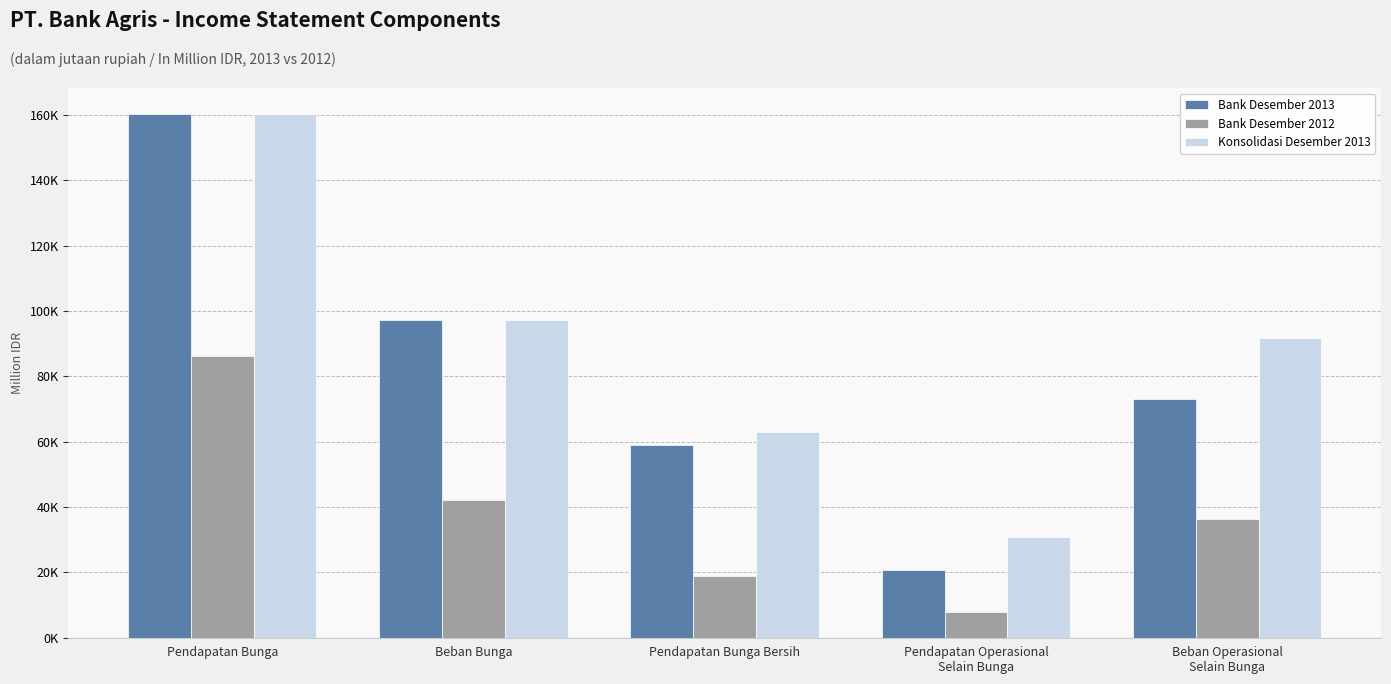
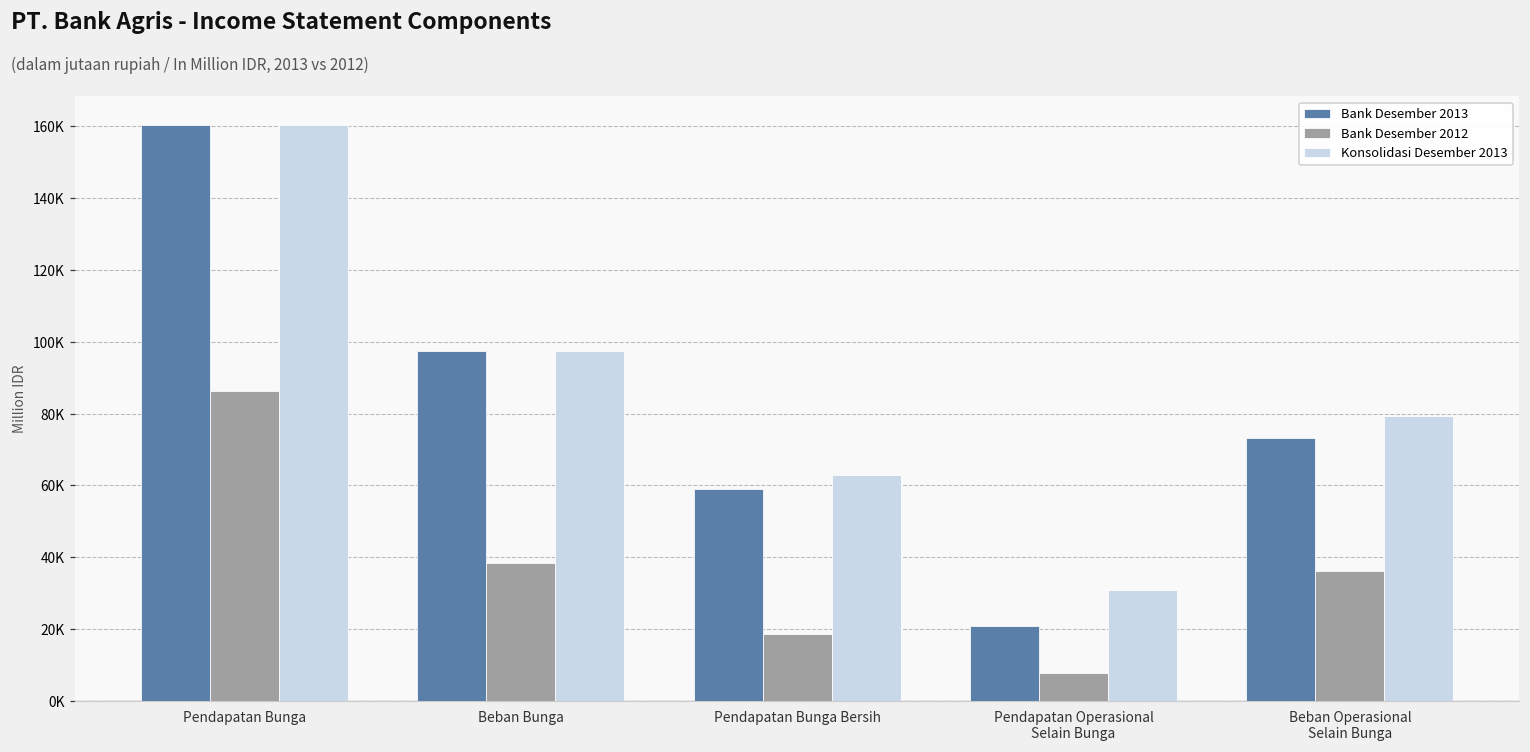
  {
    "Bank Desember 2013": {
      "Pendapatan Bunga": 160000,
      "Beban Bunga": 97000,
      "Pendapatan Bunga Bersih": 59000,
      "Pendapatan Operasional Selain Bunga": 21000,
      "Beban Operasional Selain Bunga": 73000
    },
    "Bank Desember 2012": {
      "Pendapatan Bunga": 86000,
-     "Beban Bunga": 42000,
+     "Beban Bunga": 38000,
      "Pendapatan Bunga Bersih": 19000,
      "Pendapatan Operasional Selain Bunga": 8000,
      "Beban Operasional Selain Bunga": 36000
    },
    "Konsolidasi Desember 2013": {
      "Pendapatan Bunga": 160000,
      "Beban Bunga": 97000,
      "Pendapatan Bunga Bersih": 63000,
      "Pendapatan Operasional Selain Bunga": 31000,
-     "Beban Operasional Selain Bunga": 92000
+     "Beban Operasional Selain Bunga": 79000
    }
  }
